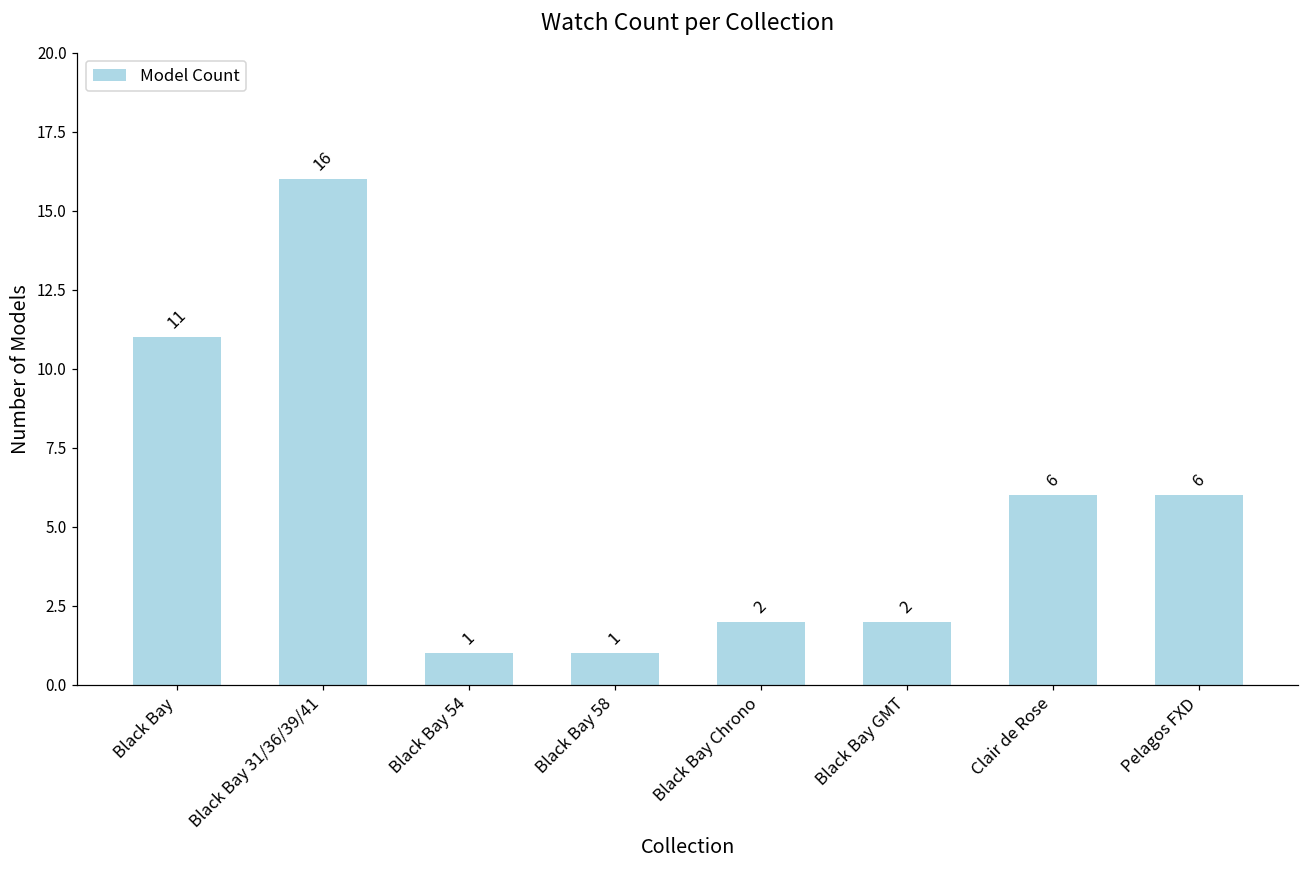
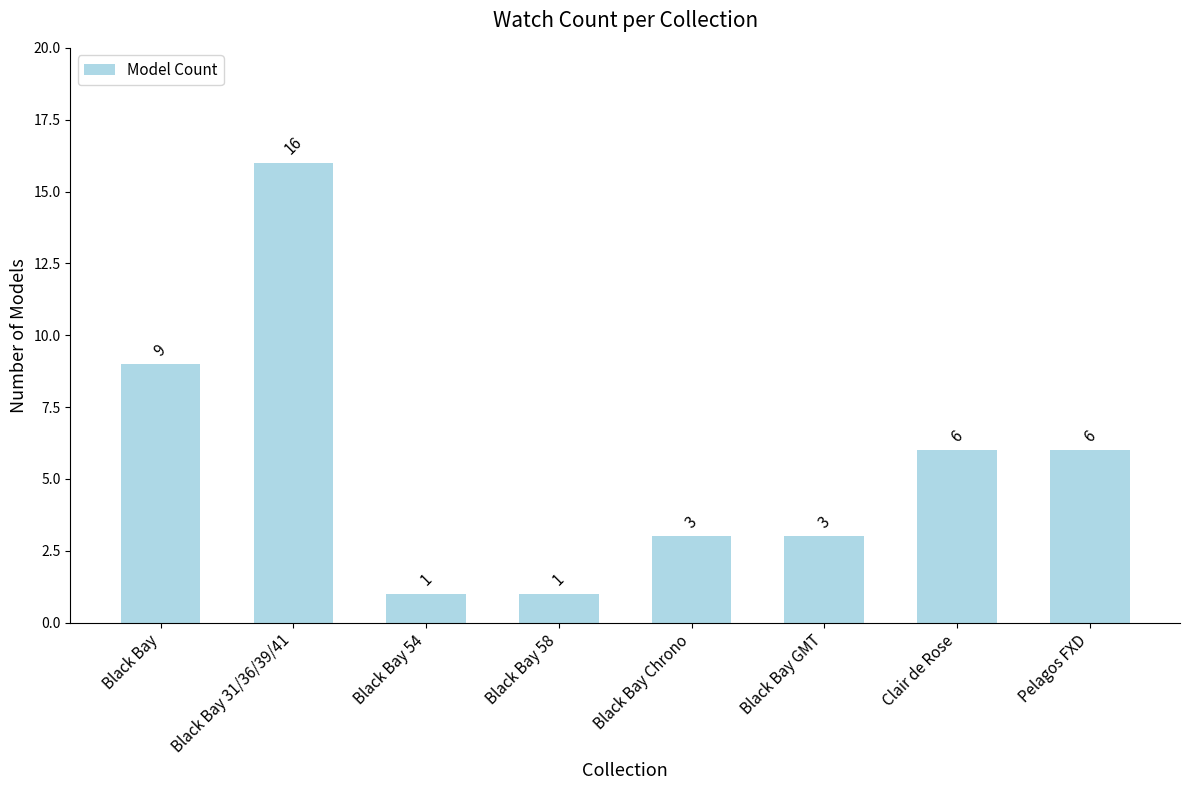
  {
-   "Black Bay": 11,
+   "Black Bay": 9,
    "Black Bay 31/36/39/41": 16,
    "Black Bay 54": 1,
    "Black Bay 58": 1,
-   "Black Bay Chrono": 2,
-   "Black Bay GMT": 2,
+   "Black Bay Chrono": 3,
+   "Black Bay GMT": 3,
    "Clair de Rose": 6,
    "Pelagos FXD": 6
  }
